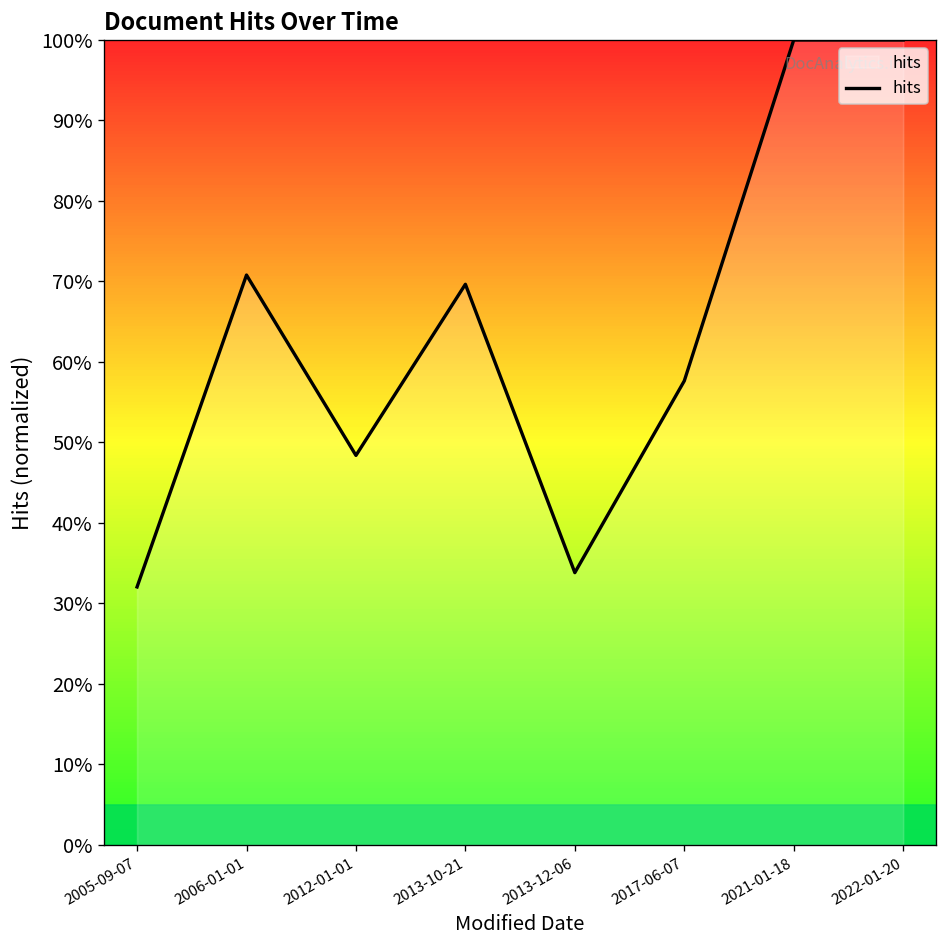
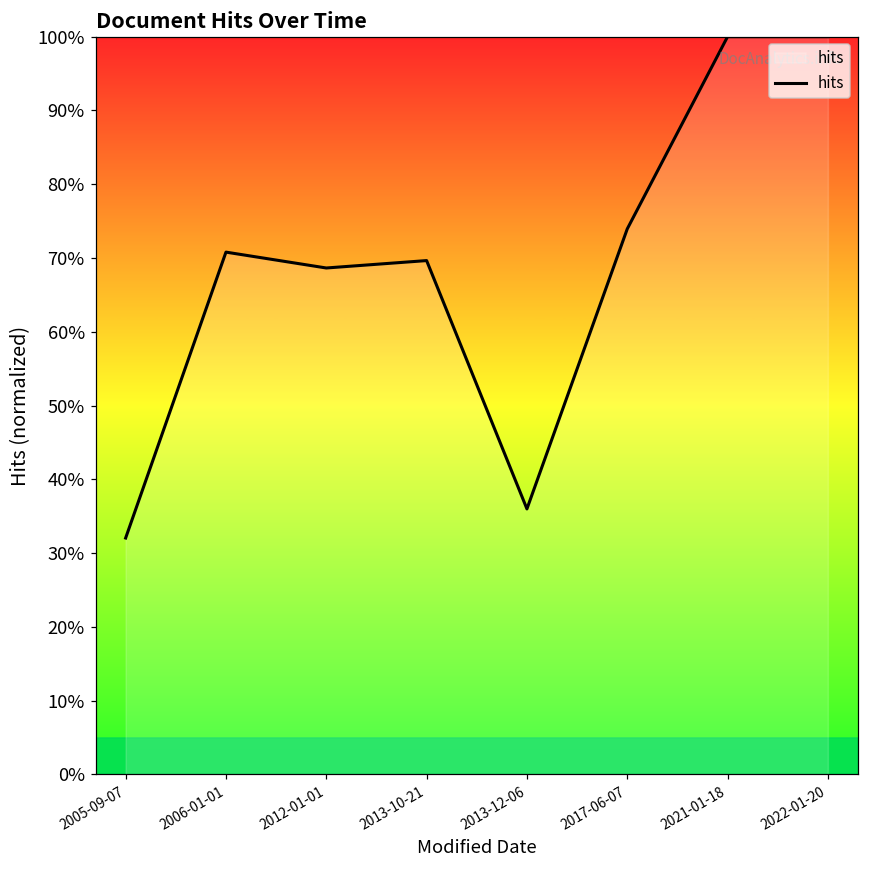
  {
    "2005-09-07": "32%",
    "2006-01-01": "71%",
-   "2012-01-01": "48%",
+   "2012-01-01": "69%",
    "2013-10-21": "70%",
-   "2013-12-06": "34%",
-   "2017-06-07": "58%",
+   "2013-12-06": "36%",
+   "2017-06-07": "74%",
    "2021-01-18": "100%",
    "2022-01-20": "100%"
  }
